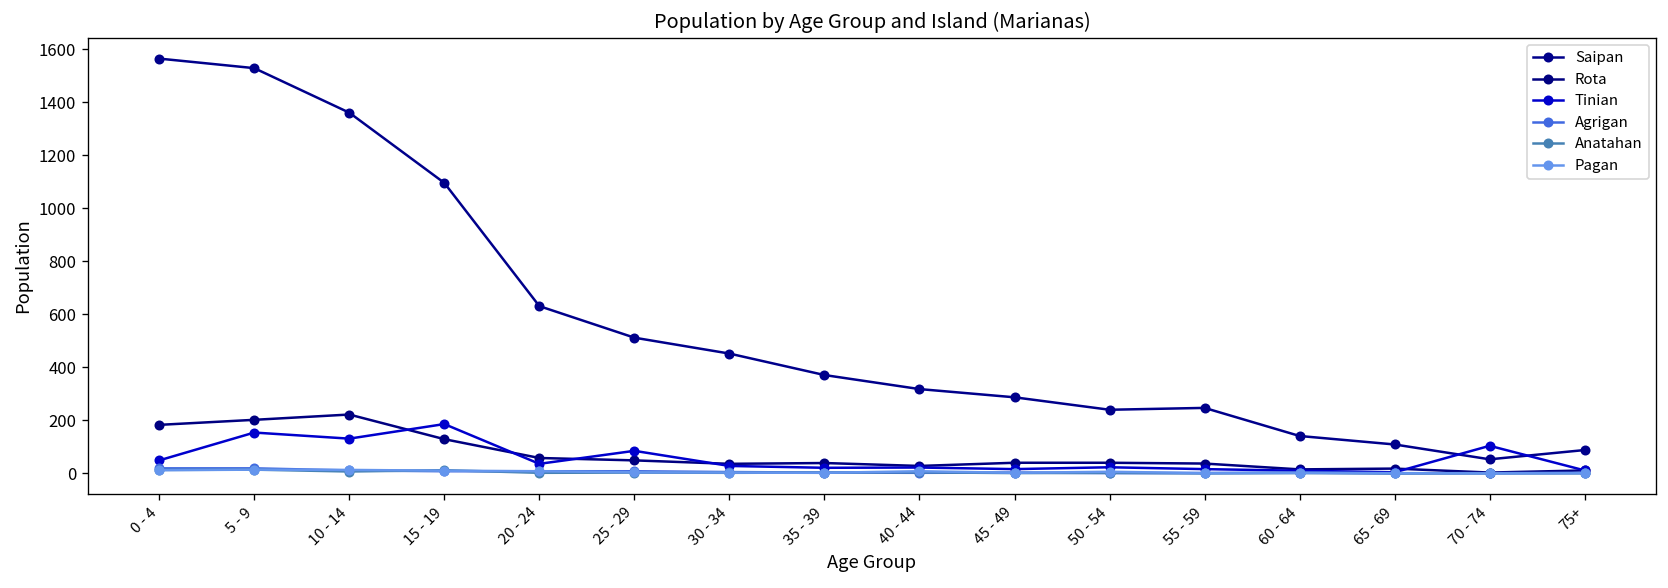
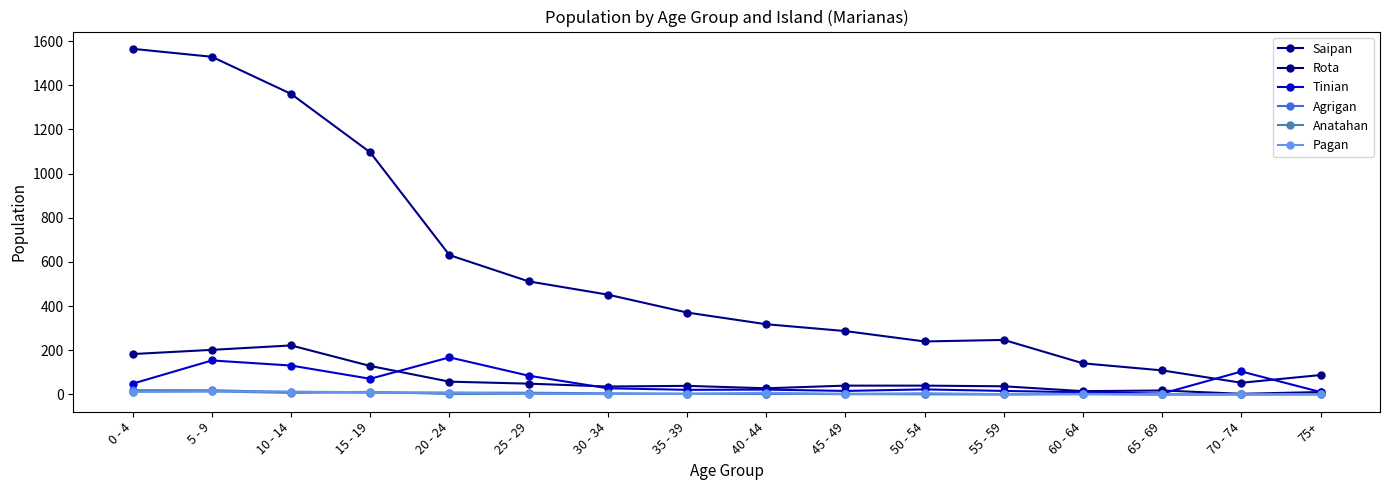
  {
    "Tinian": {
      "0 - 4": 50,
      "5 - 9": 150,
      "10 - 14": 130,
-     "15 - 19": 190,
-     "20 - 24": 40,
+     "15 - 19": 70,
+     "20 - 24": 170,
      "25 - 29": 90,
      "35 - 39": 20,
      "45 - 49": 20,
      "50 - 54": 20,
      "55 - 59": 20,
      "70 - 74": 100
    }
  }
